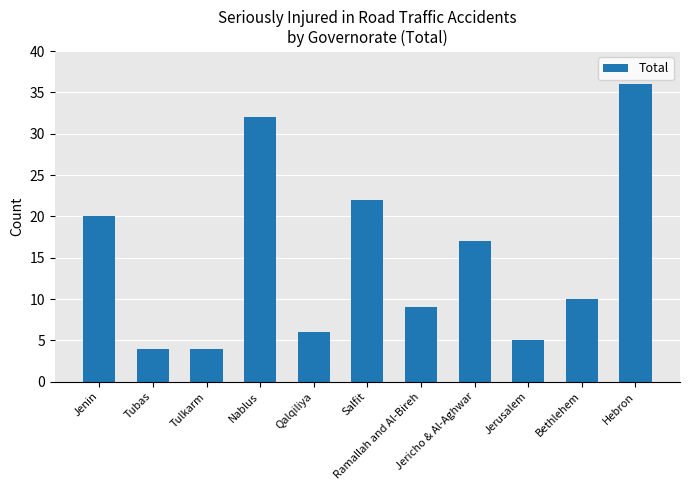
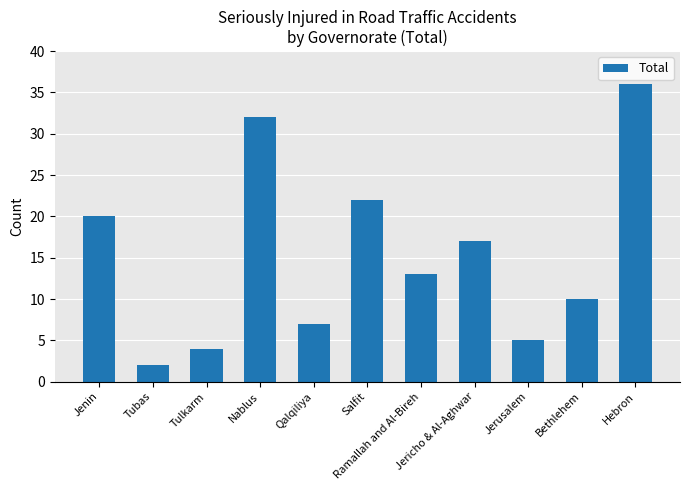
  {
    "Jenin": 20,
-   "Tubas": 4,
+   "Tubas": 2,
    "Tulkarm": 4,
    "Nablus": 32,
-   "Qalqiliya": 6,
+   "Qalqiliya": 7,
    "Salfit": 22,
-   "Ramallah and Al-Bireh": 9,
+   "Ramallah and Al-Bireh": 13,
    "Jericho & Al-Aghwar": 17,
    "Jerusalem": 5,
    "Bethlehem": 10,
    "Hebron": 36
  }
